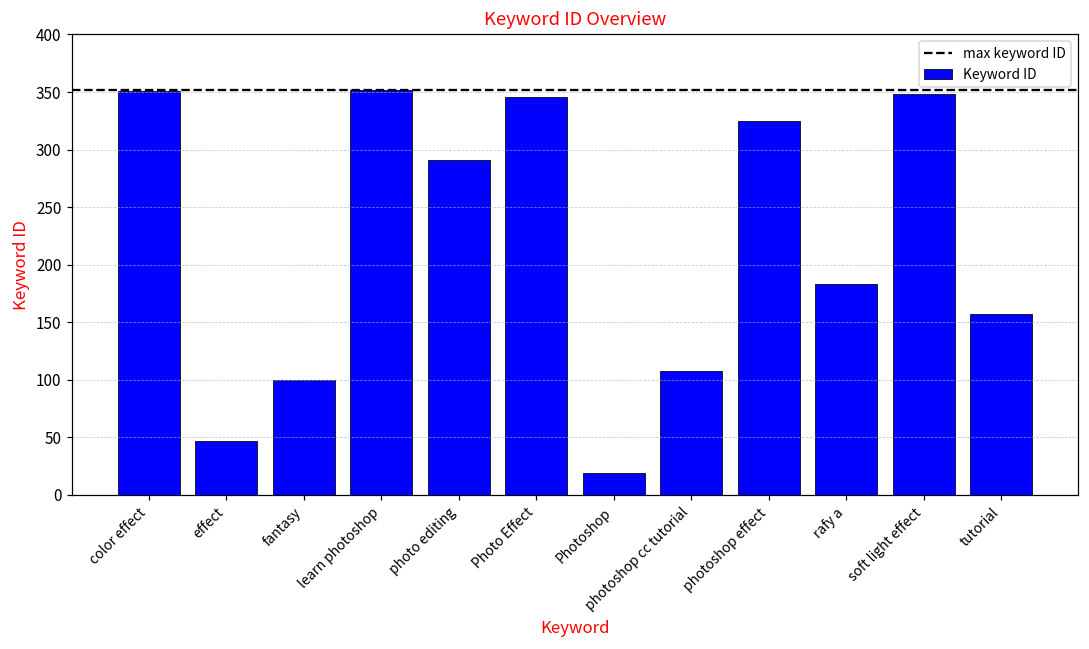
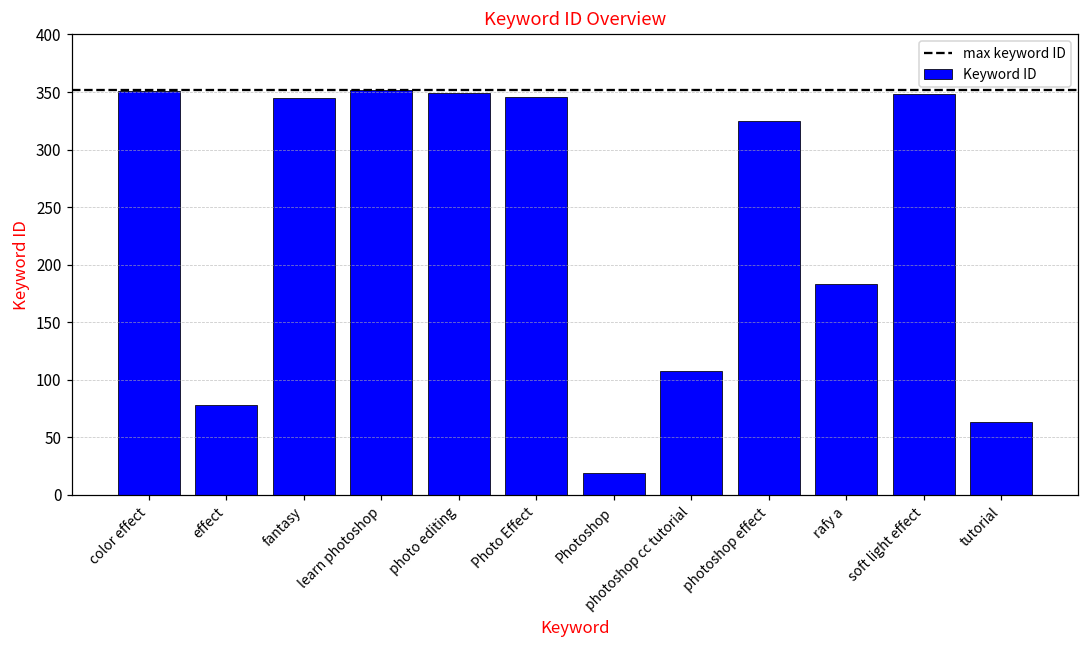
  {
    "color effect": 351,
-   "effect": 47,
-   "fantasy": 100,
+   "effect": 78,
+   "fantasy": 345,
    "learn photoshop": 352,
-   "photo editing": 291,
+   "photo editing": 349,
    "Photo Effect": 346,
    "Photoshop": 19,
    "photoshop cc tutorial": 108,
    "photoshop effect": 325,
    "rafy a": 183,
    "soft light effect": 348,
-   "tutorial": 157
+   "tutorial": 63
  }
